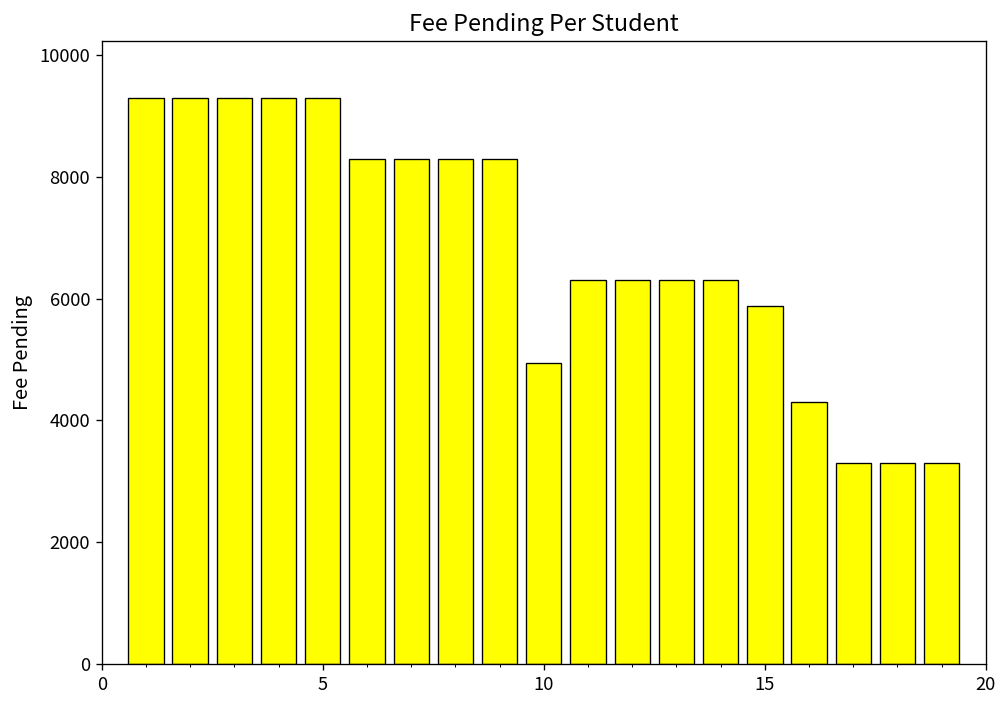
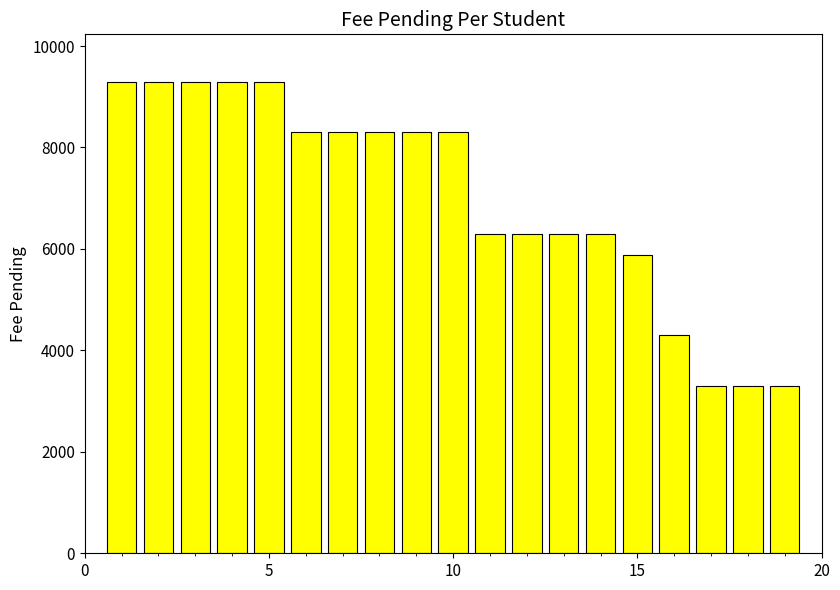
  {
    "5": 9300,
-   "10": 4900,
+   "10": 8300,
    "15": 5900
  }
